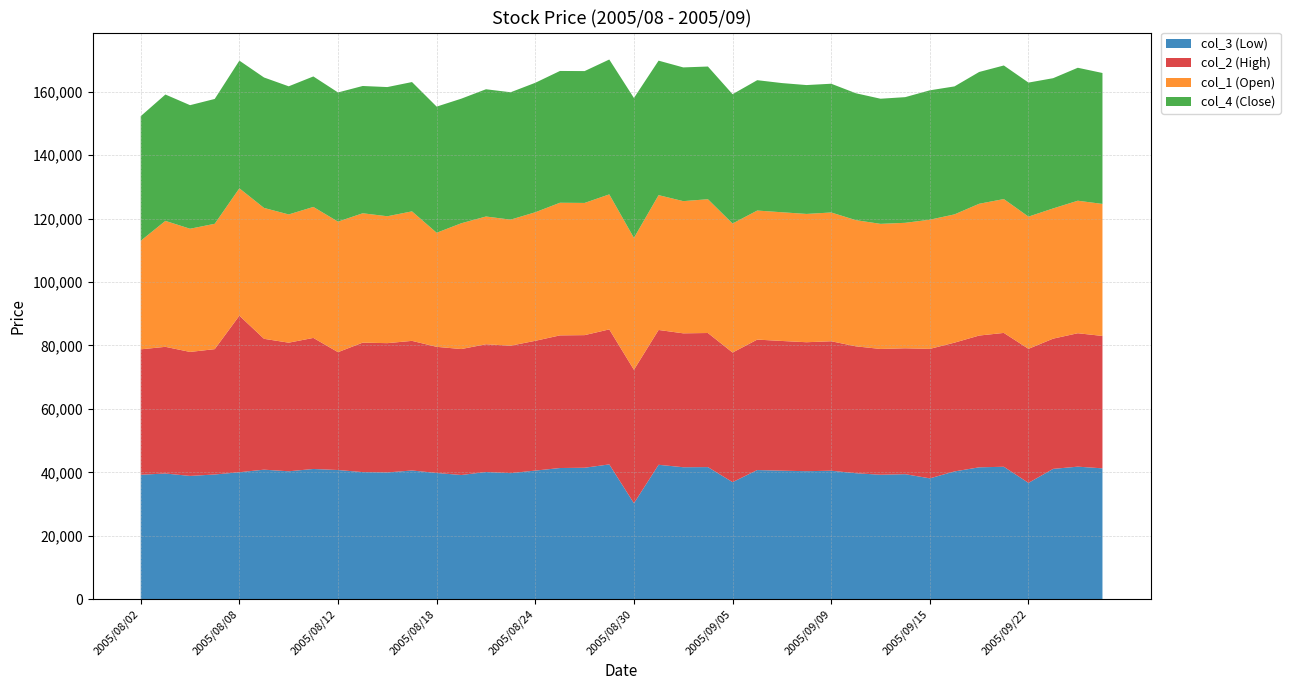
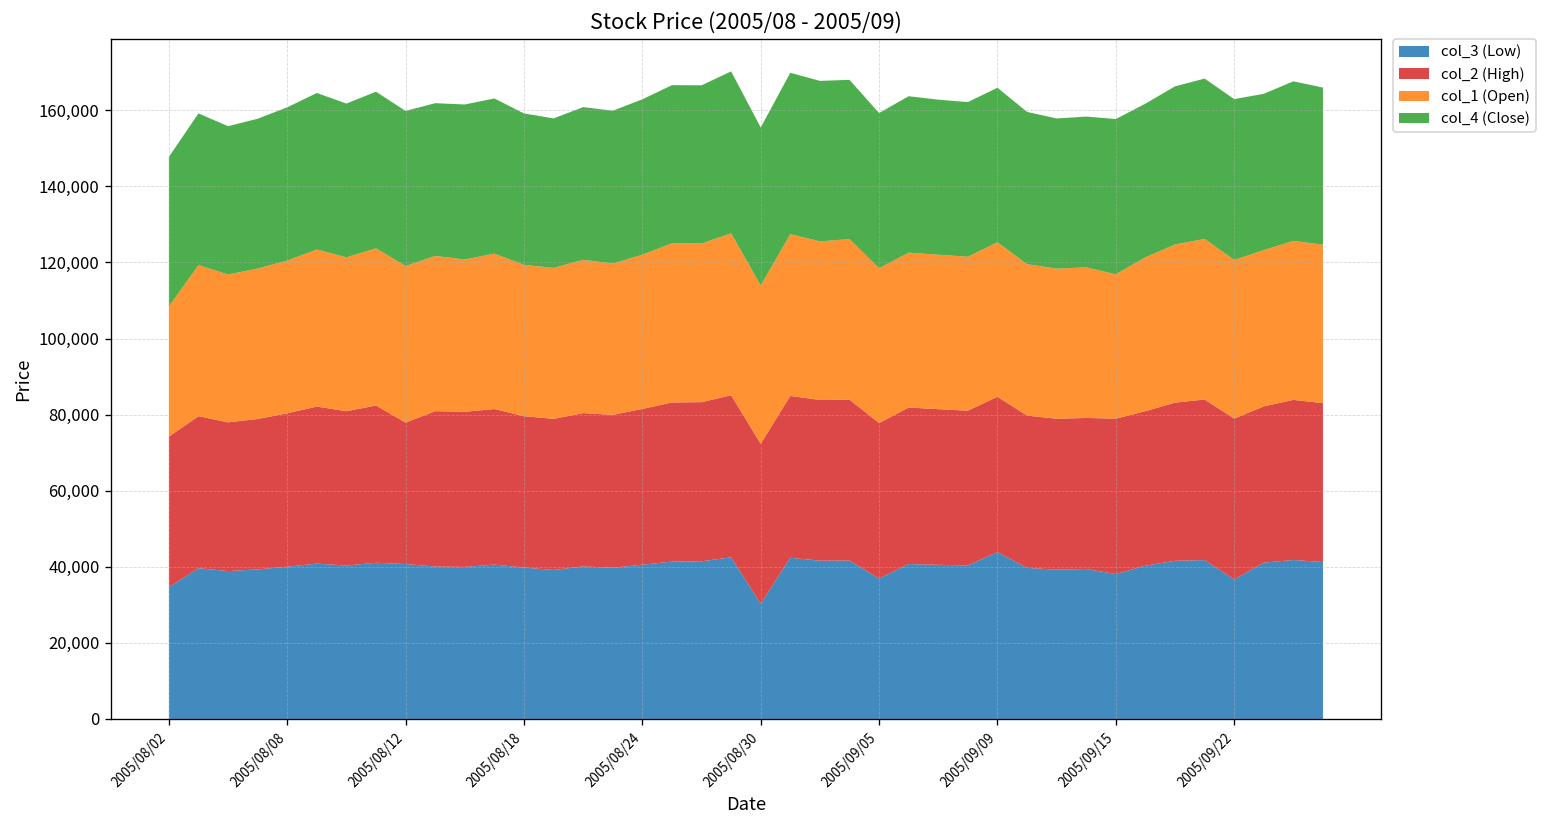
  {
    "col_3 (Low)": {
-     "2005/08/02": "39,000",
+     "2005/08/02": "35,000",
      "2005/08/08": "40,000",
      "2005/08/12": "41,000",
      "2005/08/18": "40,000",
      "2005/08/24": "41,000",
      "2005/08/30": "30,000",
      "2005/09/05": "37,000",
-     "2005/09/09": "41,000",
+     "2005/09/09": "44,000",
      "2005/09/15": "38,000",
      "2005/09/22": "37,000"
    },
    "col_2 (High)": {
      "2005/08/02": "40,000",
-     "2005/08/08": "49,000",
+     "2005/08/08": "40,000",
      "2005/08/12": "37,000",
      "2005/08/18": "40,000",
      "2005/08/24": "41,000",
      "2005/08/30": "42,000",
      "2005/09/05": "41,000",
      "2005/09/09": "41,000",
      "2005/09/15": "41,000",
      "2005/09/22": "42,000"
    },
    "col_1 (Open)": {
      "2005/08/02": "34,000",
      "2005/08/08": "40,000",
      "2005/08/12": "41,000",
-     "2005/08/18": "36,000",
+     "2005/08/18": "40,000",
      "2005/08/24": "41,000",
      "2005/08/30": "42,000",
      "2005/09/05": "41,000",
      "2005/09/09": "41,000",
-     "2005/09/15": "41,000",
+     "2005/09/15": "38,000",
      "2005/09/22": "42,000"
    },
    "col_4 (Close)": {
      "2005/08/02": "39,000",
      "2005/08/08": "40,000",
      "2005/08/12": "41,000",
      "2005/08/18": "40,000",
      "2005/08/24": "41,000",
-     "2005/08/30": "44,000",
+     "2005/08/30": "42,000",
      "2005/09/05": "41,000",
      "2005/09/09": "41,000",
      "2005/09/15": "41,000",
      "2005/09/22": "42,000"
    }
  }
